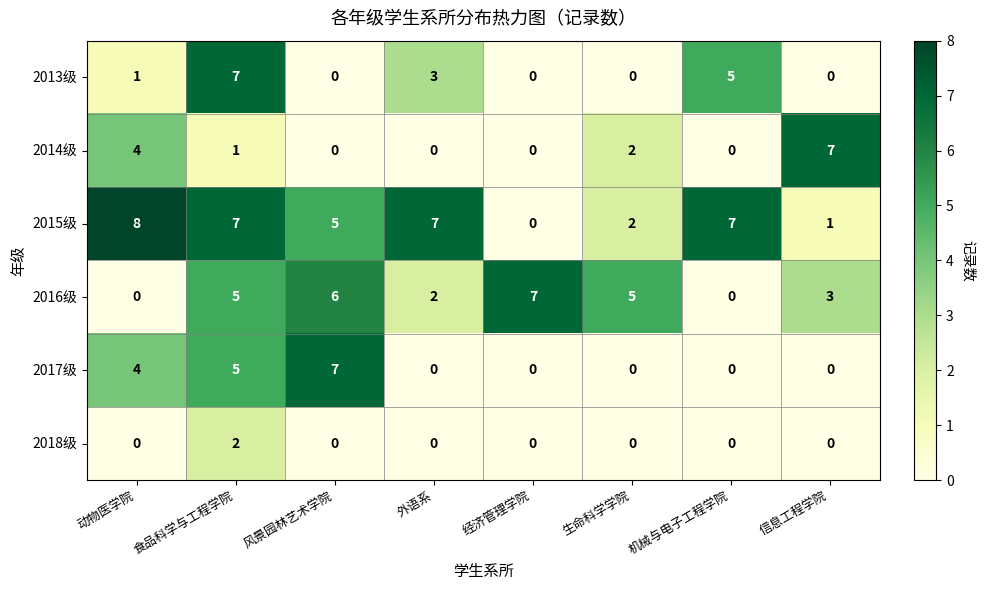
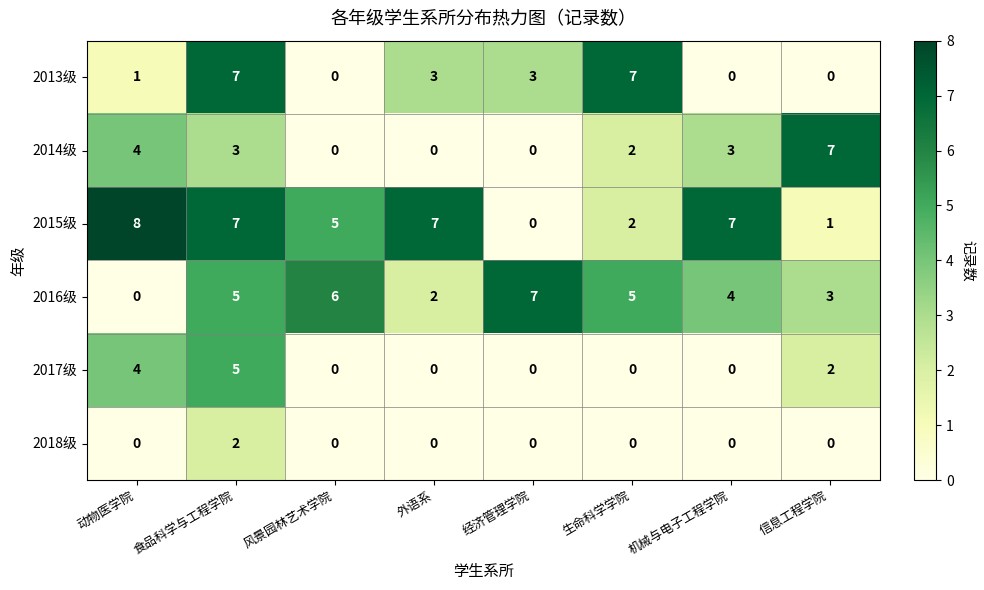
  {
    "2013级": {
      "动物医学院": 1,
      "食品科学与工程学院": 7,
      "风景园林艺术学院": 0,
      "外语系": 3,
-     "经济管理学院": 0,
-     "生命科学学院": 0,
-     "机械与电子工程学院": 5,
+     "经济管理学院": 3,
+     "生命科学学院": 7,
+     "机械与电子工程学院": 0,
      "信息工程学院": 0
    },
    "2014级": {
      "动物医学院": 4,
-     "食品科学与工程学院": 1,
+     "食品科学与工程学院": 3,
      "风景园林艺术学院": 0,
      "外语系": 0,
      "经济管理学院": 0,
      "生命科学学院": 2,
-     "机械与电子工程学院": 0,
+     "机械与电子工程学院": 3,
      "信息工程学院": 7
    },
    "2015级": {
      "动物医学院": 8,
      "食品科学与工程学院": 7,
      "风景园林艺术学院": 5,
      "外语系": 7,
      "经济管理学院": 0,
      "生命科学学院": 2,
      "机械与电子工程学院": 7,
      "信息工程学院": 1
    },
    "2016级": {
      "动物医学院": 0,
      "食品科学与工程学院": 5,
      "风景园林艺术学院": 6,
      "外语系": 2,
      "经济管理学院": 7,
      "生命科学学院": 5,
-     "机械与电子工程学院": 0,
+     "机械与电子工程学院": 4,
      "信息工程学院": 3
    },
    "2017级": {
      "动物医学院": 4,
      "食品科学与工程学院": 5,
-     "风景园林艺术学院": 7,
+     "风景园林艺术学院": 0,
      "外语系": 0,
      "经济管理学院": 0,
      "生命科学学院": 0,
      "机械与电子工程学院": 0,
-     "信息工程学院": 0
+     "信息工程学院": 2
    },
    "2018级": {
      "动物医学院": 0,
      "食品科学与工程学院": 2,
      "风景园林艺术学院": 0,
      "外语系": 0,
      "经济管理学院": 0,
      "生命科学学院": 0,
      "机械与电子工程学院": 0,
      "信息工程学院": 0
    }
  }
